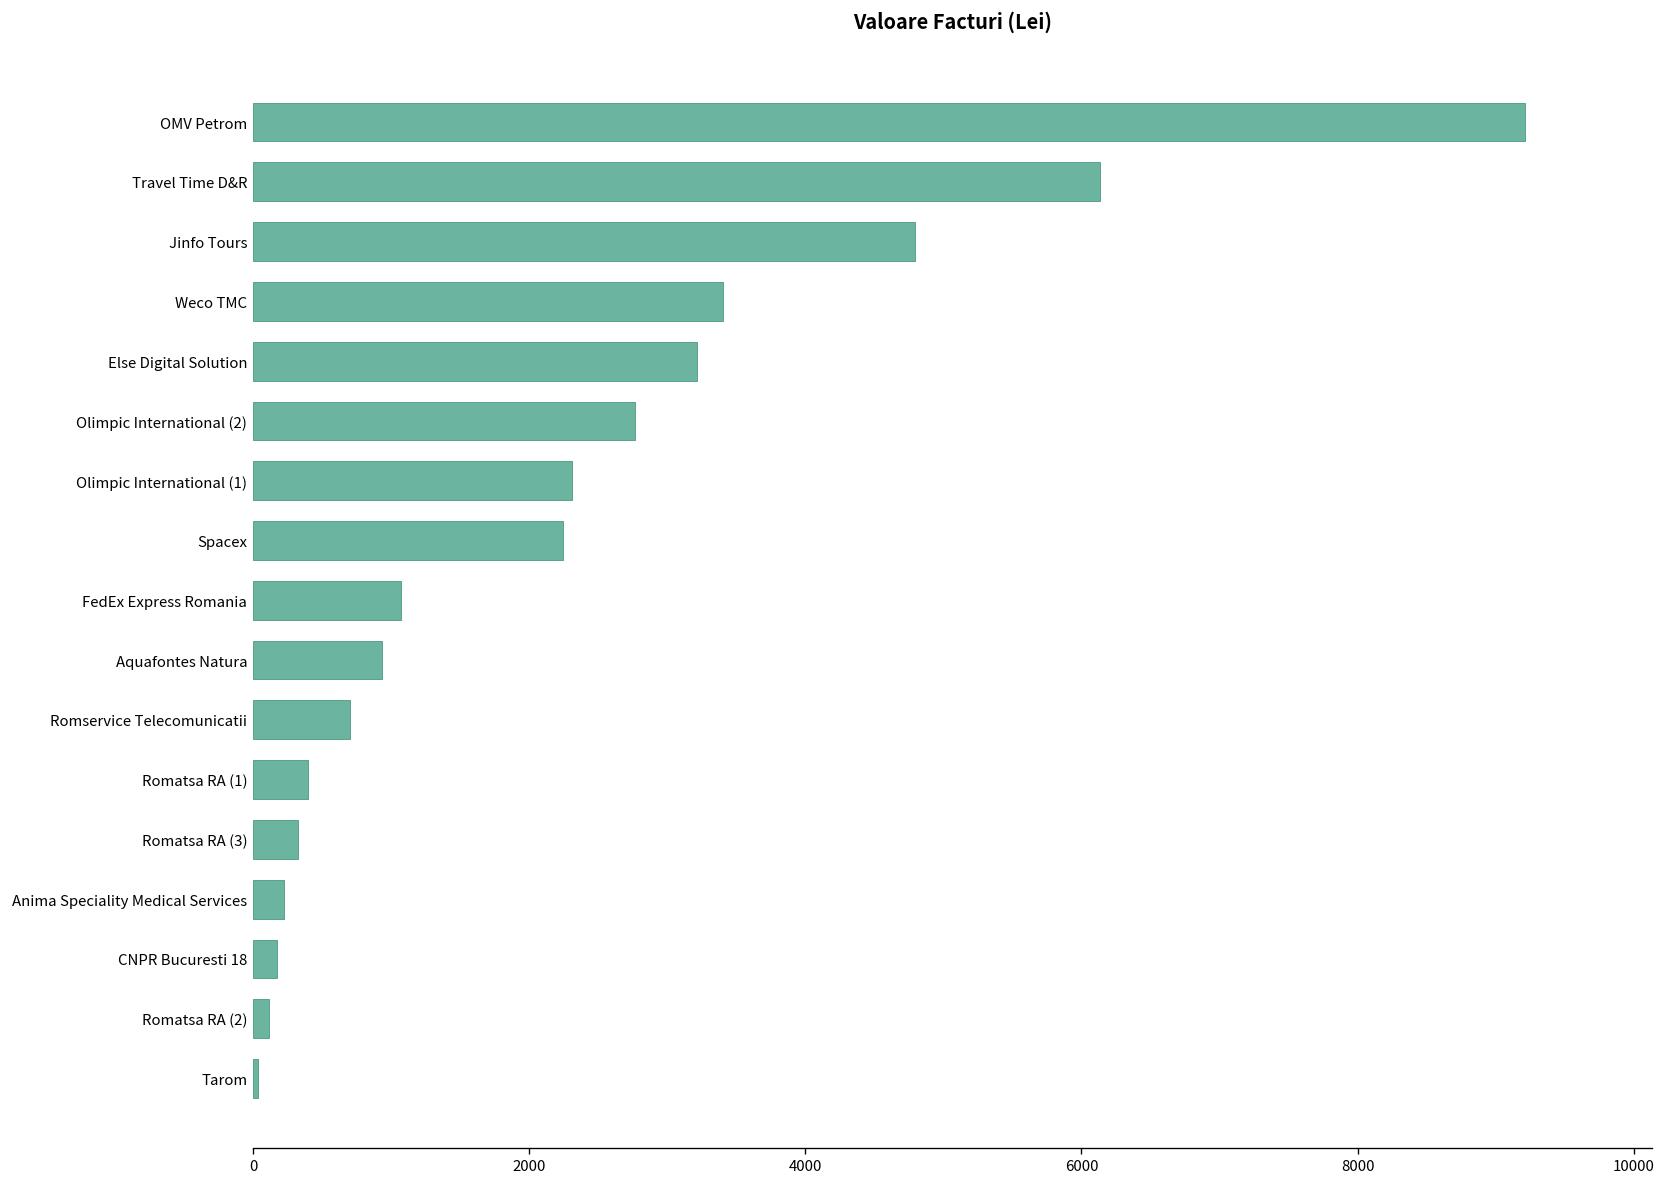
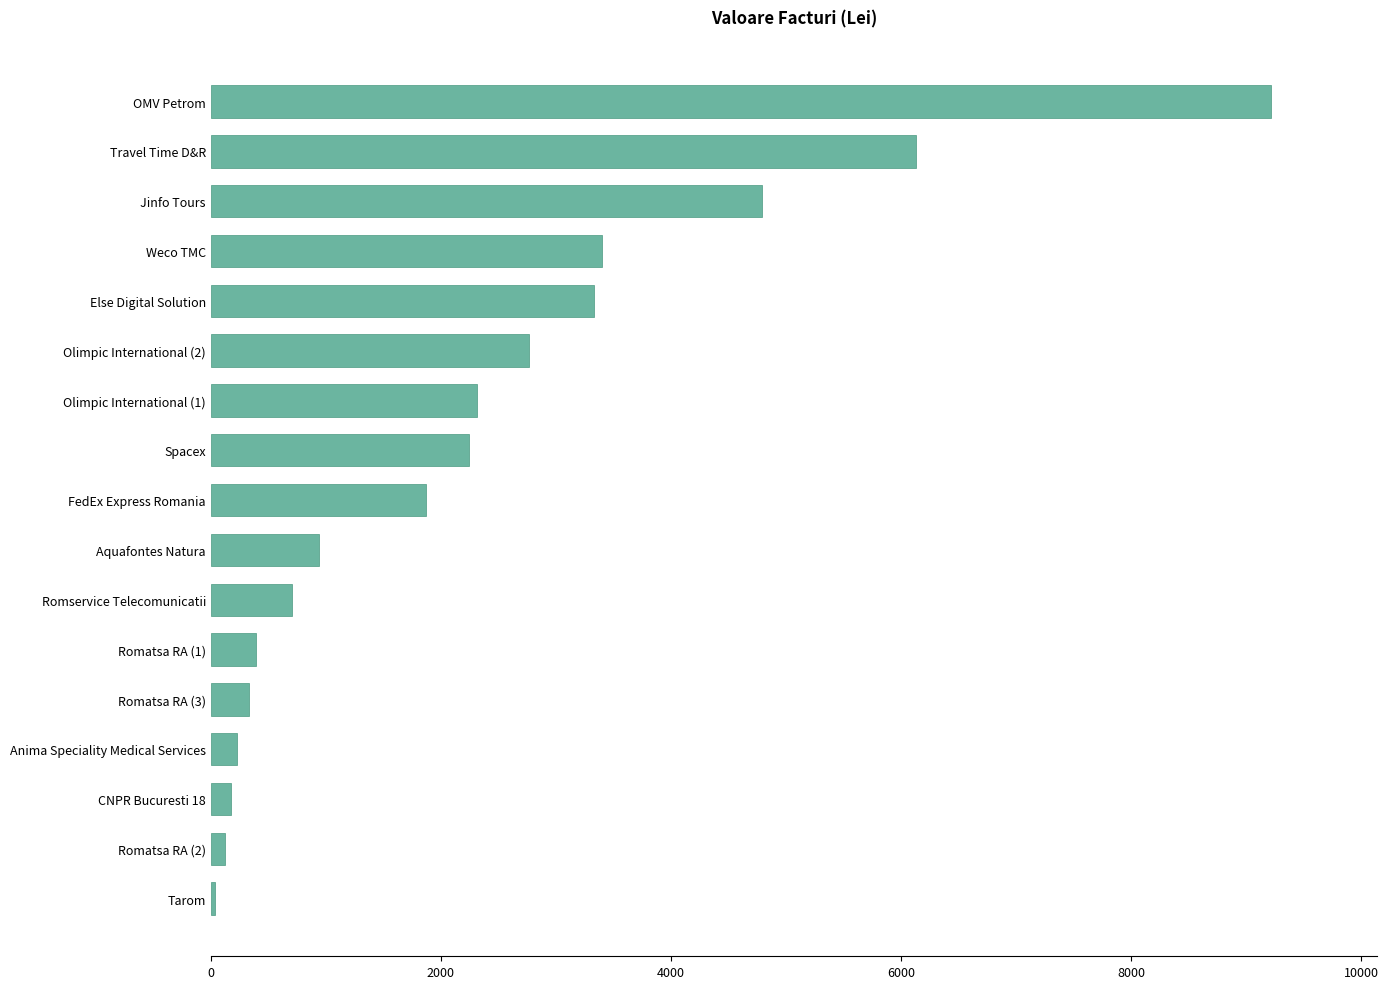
  {
    "OMV Petrom": 9210,
    "Travel Time D&R": 6130,
    "Jinfo Tours": 4790,
    "Weco TMC": 3400,
-   "Else Digital Solution": 3210,
+   "Else Digital Solution": 3330,
    "Olimpic International (2)": 2770,
    "Olimpic International (1)": 2310,
    "Spacex": 2250,
-   "FedEx Express Romania": 1070,
+   "FedEx Express Romania": 1870,
    "Aquafontes Natura": 940,
    "Romservice Telecomunicatii": 700,
    "Romatsa RA (1)": 400,
    "Romatsa RA (3)": 330,
    "Anima Speciality Medical Services": 230,
    "CNPR Bucuresti 18": 180,
    "Romatsa RA (2)": 120,
    "Tarom": 40
  }
